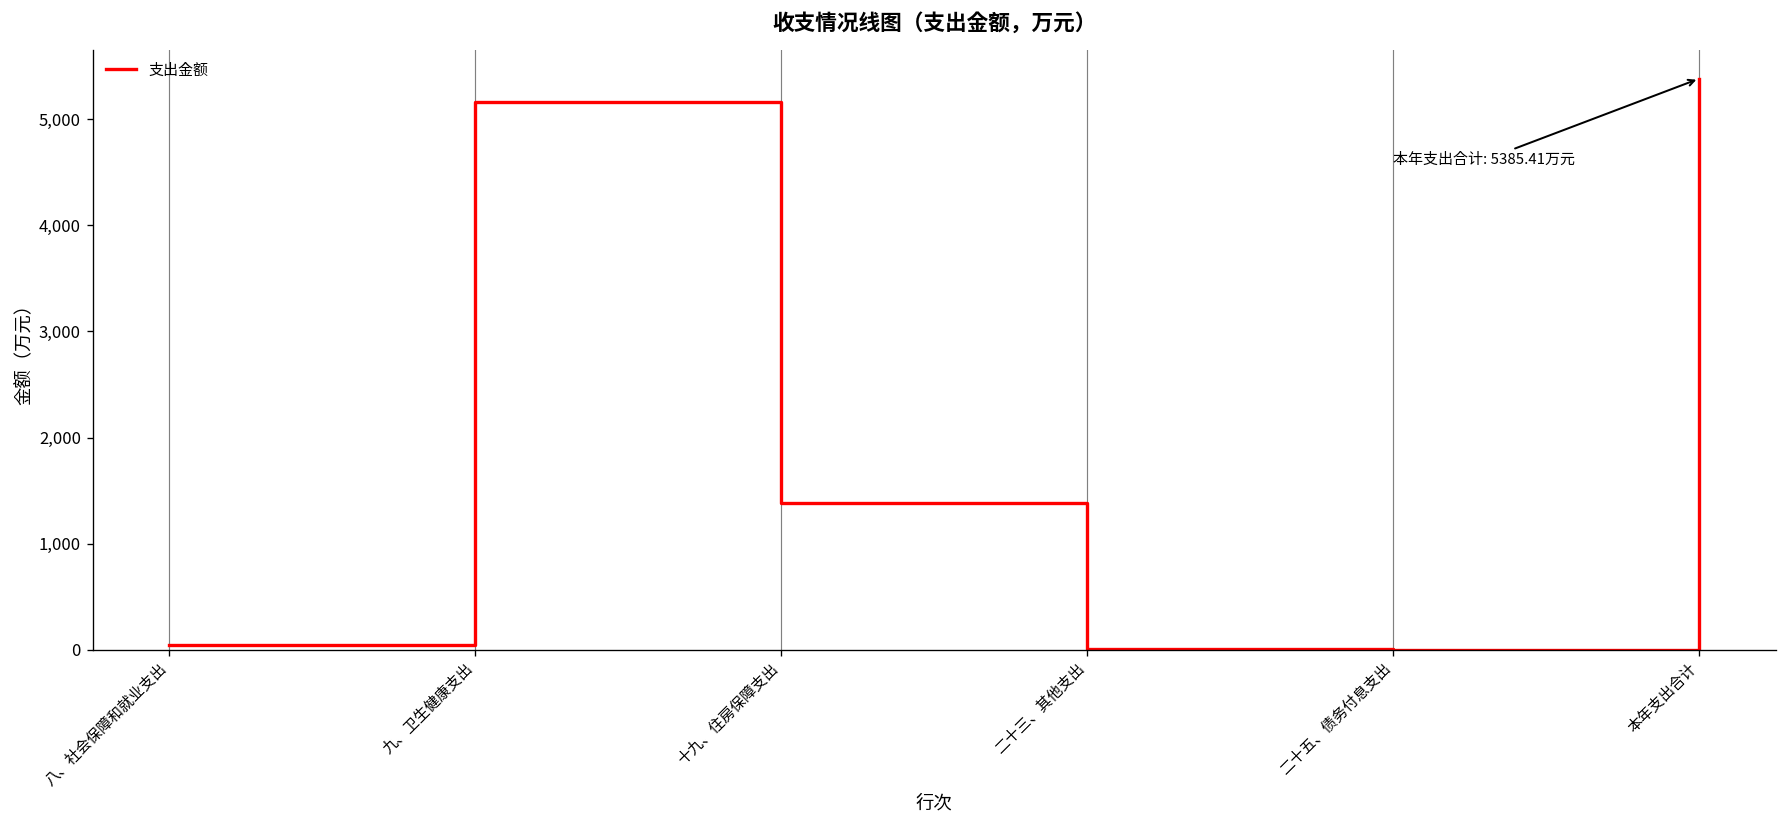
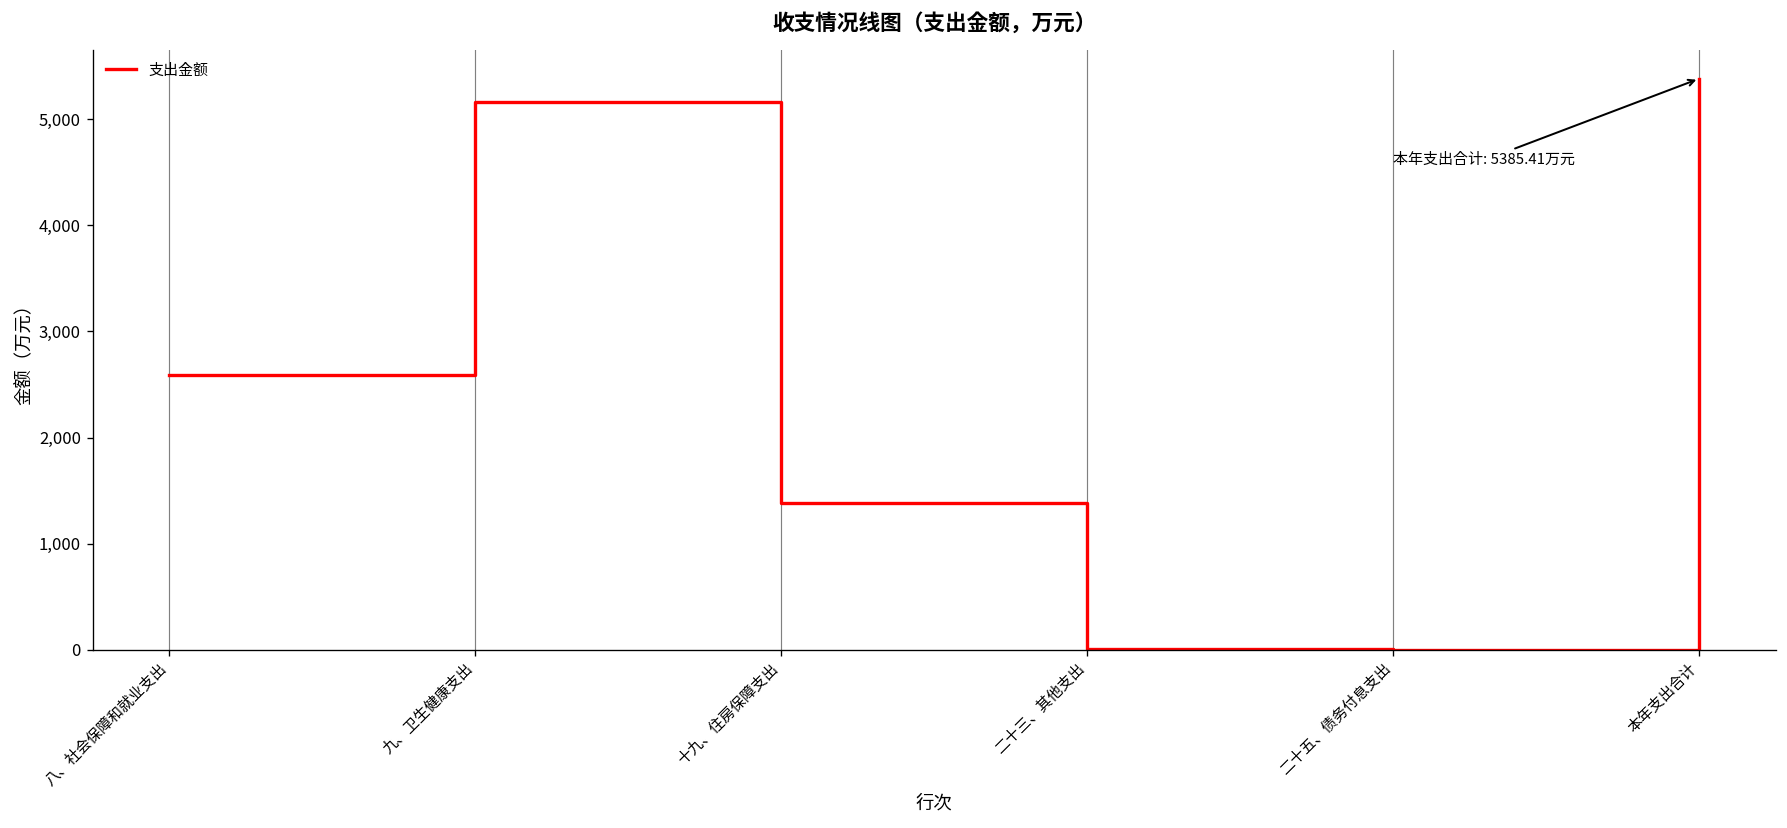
  {
-   "八、社会保障和就业支出": "0",
+   "八、社会保障和就业支出": "2,600",
    "九、卫生健康支出": "5,200",
    "十九、住房保障支出": "1,400",
    "二十三、其他支出": "0",
    "二十五、债务付息支出": "0"
  }
